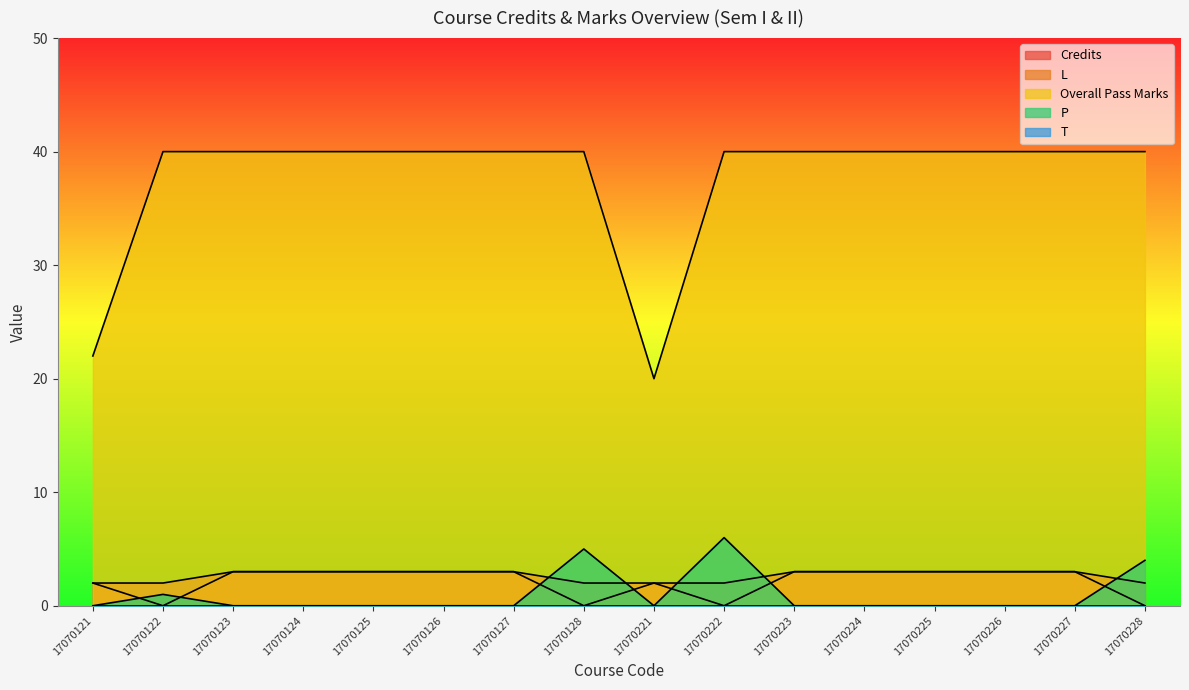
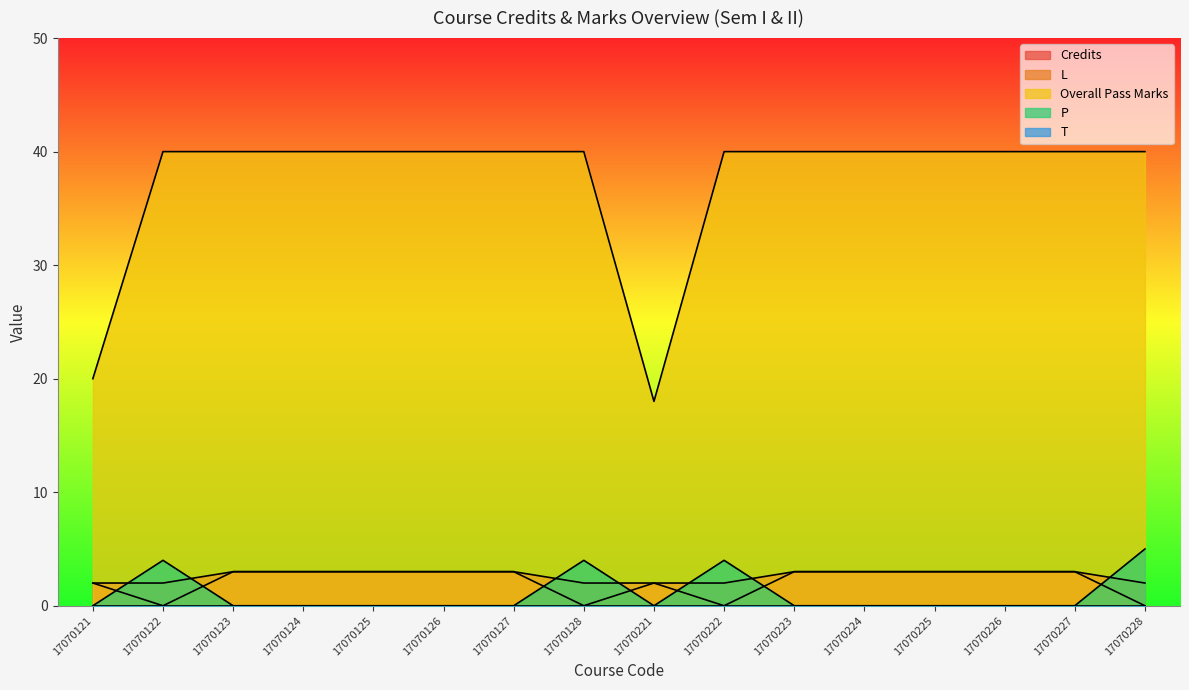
  {
    "Overall Pass Marks": {
-     "17070121": 22,
+     "17070121": 20,
      "17070122": 40,
      "17070123": 40,
      "17070124": 40,
      "17070125": 40,
      "17070126": 40,
      "17070127": 40,
      "17070128": 40,
-     "17070221": 20,
+     "17070221": 18,
      "17070222": 40,
      "17070223": 40,
      "17070224": 40,
      "17070225": 40,
      "17070226": 40,
      "17070227": 40,
      "17070228": 40
    },
    "P": {
-     "17070122": 1,
-     "17070128": 5,
-     "17070222": 6,
-     "17070228": 4
+     "17070122": 4,
+     "17070128": 4,
+     "17070222": 4,
+     "17070228": 5
    }
  }
